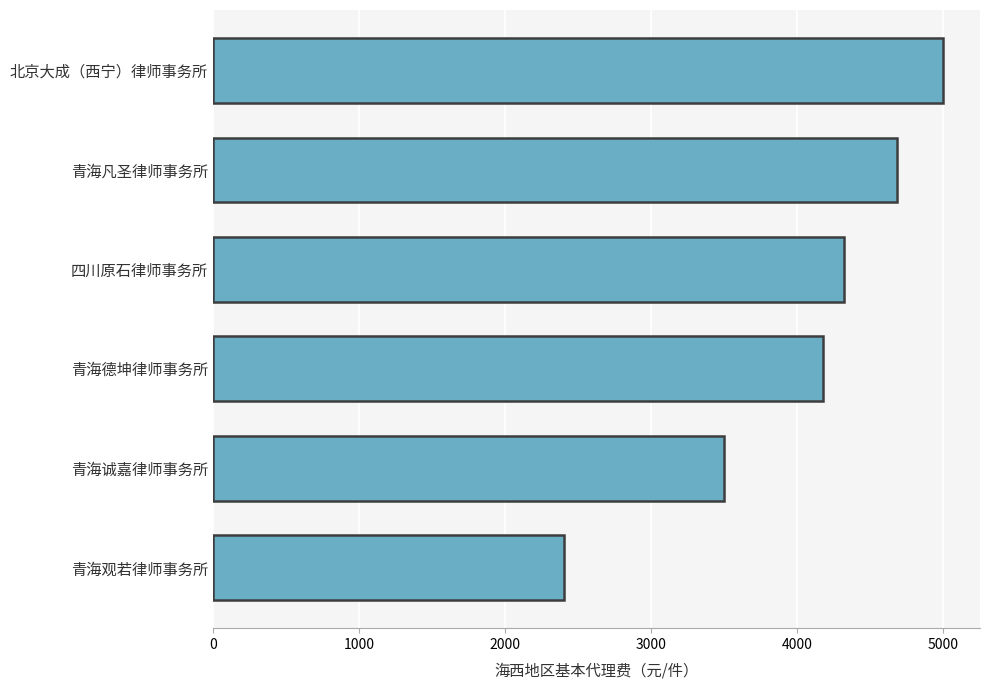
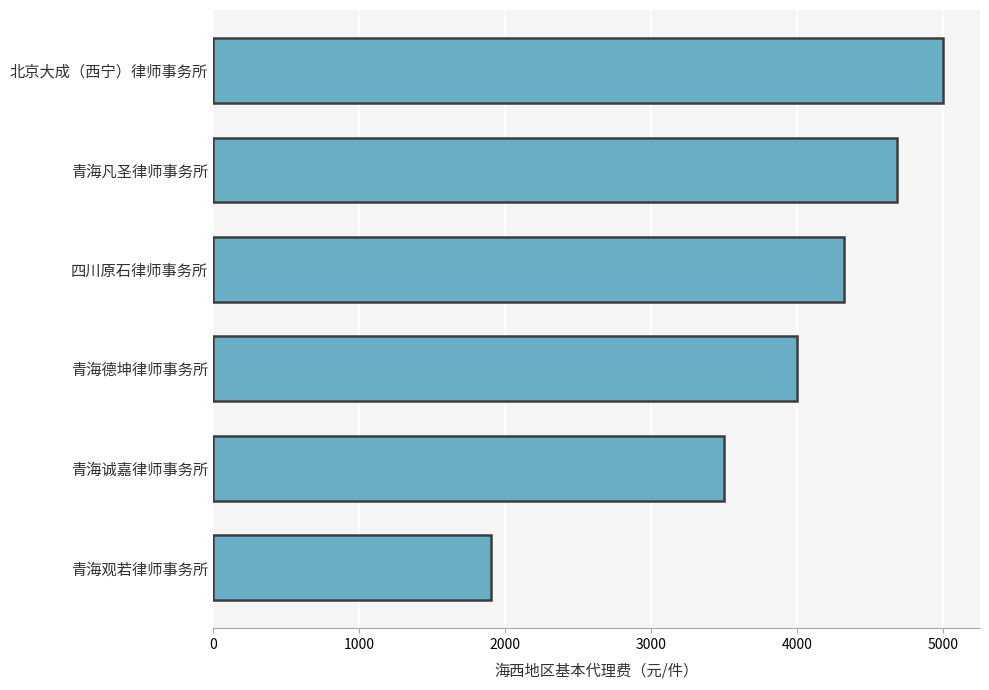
  {
    "北京大成（西宁）律师事务所": 5000,
    "青海凡圣律师事务所": 4680,
    "四川原石律师事务所": 4320,
-   "青海德坤律师事务所": 4180,
+   "青海德坤律师事务所": 4000,
    "青海诚嘉律师事务所": 3500,
-   "青海观若律师事务所": 2400
+   "青海观若律师事务所": 1910
  }
